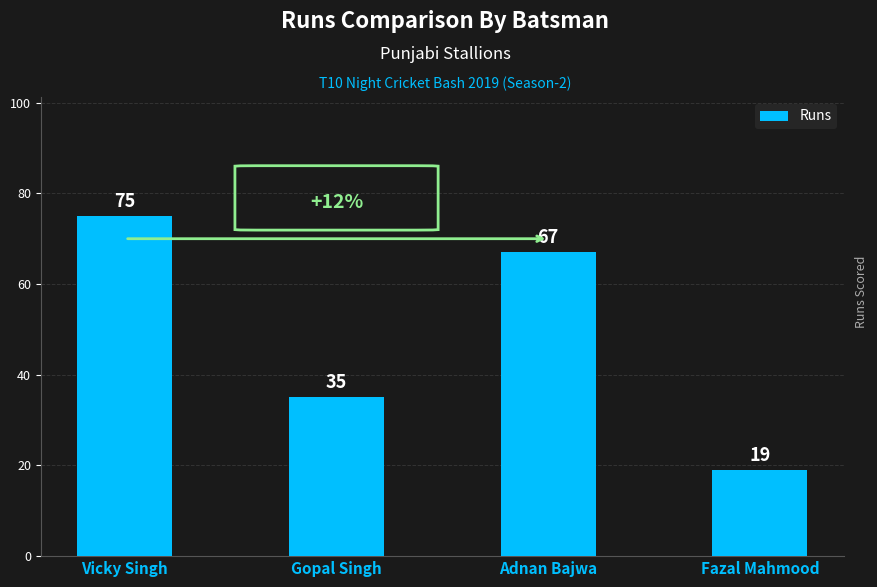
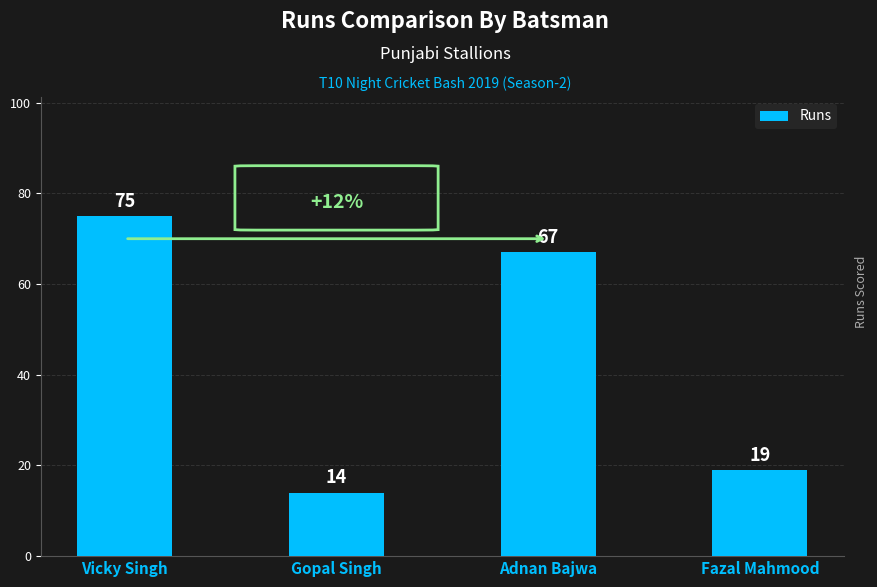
  {
    "Vicky Singh": 75,
-   "Gopal Singh": 35,
+   "Gopal Singh": 14,
    "Adnan Bajwa": 67,
    "Fazal Mahmood": 19
  }
